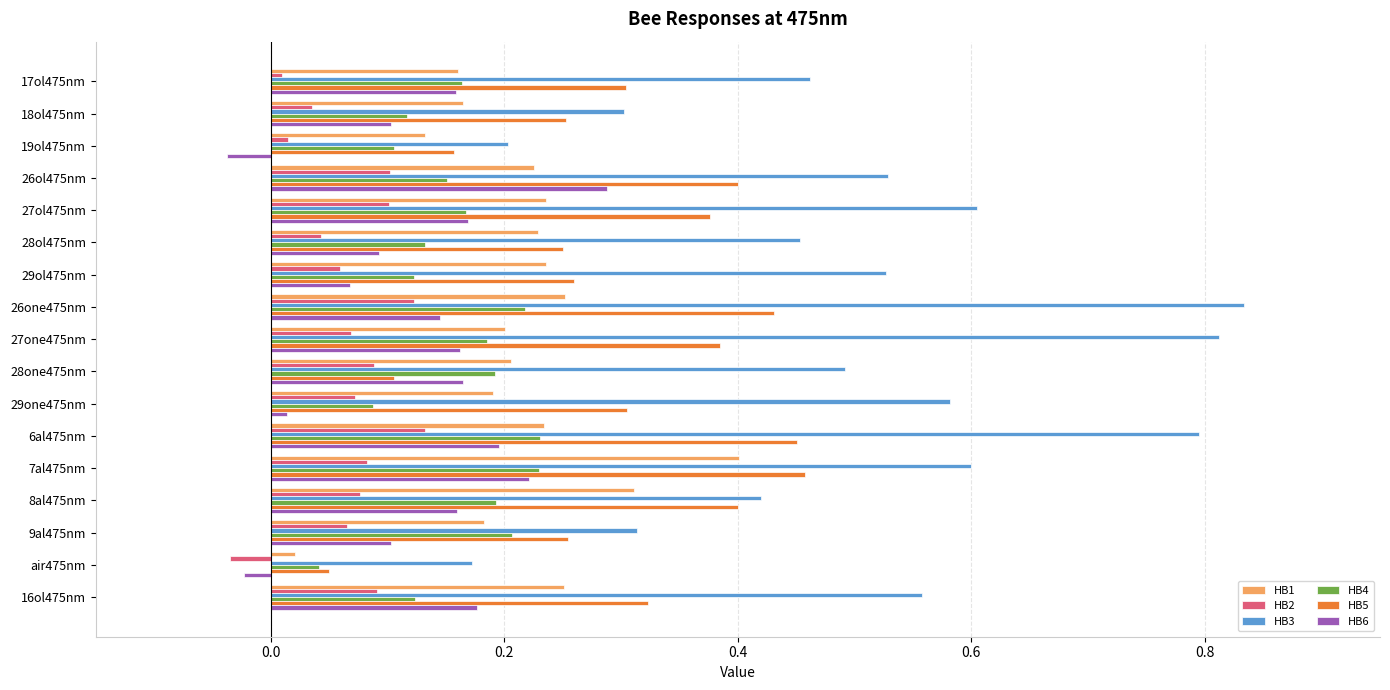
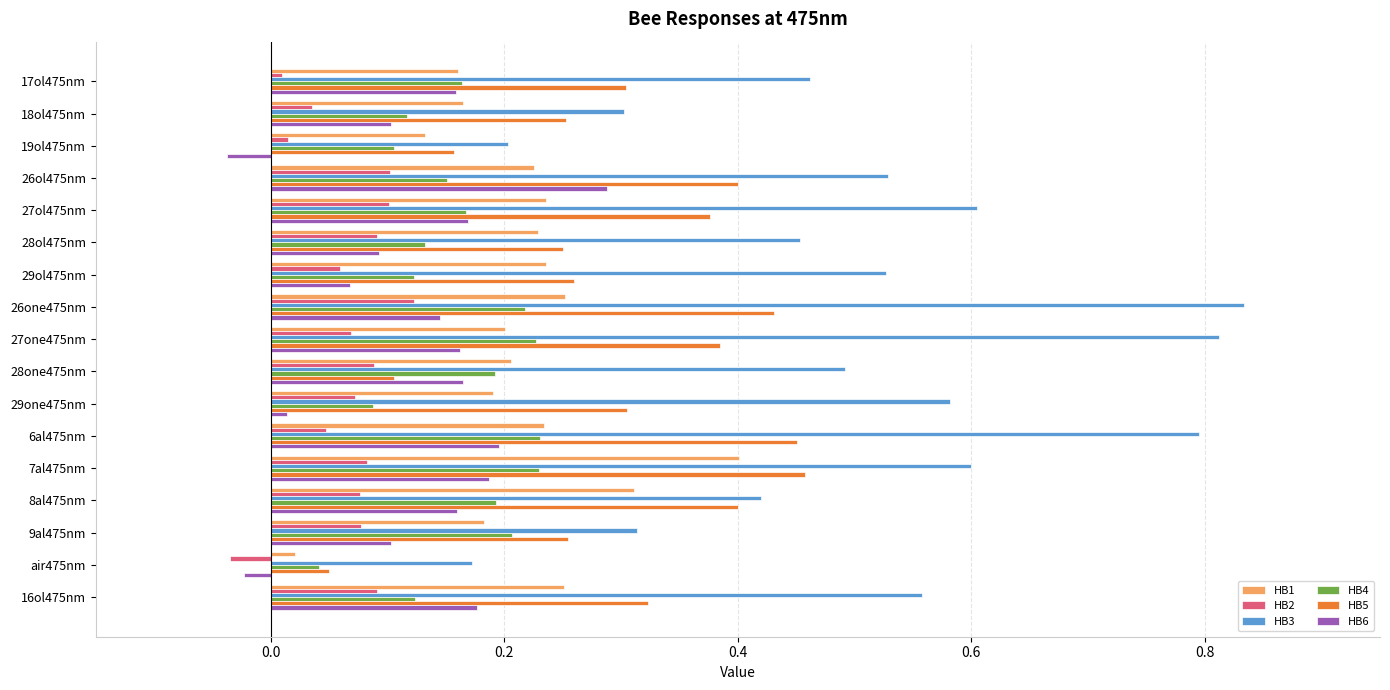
  {
    "HB1": {
      "17ol475nm": 0.160,
      "18ol475nm": 0.165,
      "19ol475nm": 0.132,
      "26ol475nm": 0.225,
      "27ol475nm": 0.236,
      "28ol475nm": 0.229,
      "29ol475nm": 0.236,
      "26one475nm": 0.252,
      "27one475nm": 0.200,
      "28one475nm": 0.206,
      "29one475nm": 0.191,
      "6al475nm": 0.234,
      "7al475nm": 0.401,
      "8al475nm": 0.311,
      "9al475nm": 0.182,
      "air475nm": 0.020,
      "16ol475nm": 0.251
    },
    "HB2": {
      "17ol475nm": 0.009,
      "18ol475nm": 0.036,
      "19ol475nm": 0.014,
      "26ol475nm": 0.102,
      "27ol475nm": 0.101,
-     "28ol475nm": 0.043,
+     "28ol475nm": 0.091,
      "29ol475nm": 0.059,
      "26one475nm": 0.122,
      "27one475nm": 0.069,
      "28one475nm": 0.089,
      "29one475nm": 0.072,
-     "6al475nm": 0.132,
+     "6al475nm": 0.047,
      "7al475nm": 0.082,
      "8al475nm": 0.076,
-     "9al475nm": 0.065,
+     "9al475nm": 0.077,
      "air475nm": -0.035,
      "16ol475nm": 0.091
    },
    "HB3": {
      "17ol475nm": 0.462,
      "18ol475nm": 0.302,
      "19ol475nm": 0.204,
      "26ol475nm": 0.529,
      "27ol475nm": 0.605,
      "28ol475nm": 0.453,
      "29ol475nm": 0.526,
      "26one475nm": 0.834,
      "27one475nm": 0.812,
      "28one475nm": 0.492,
      "29one475nm": 0.582,
      "6al475nm": 0.795,
      "7al475nm": 0.600,
      "8al475nm": 0.420,
      "9al475nm": 0.314,
      "air475nm": 0.172,
      "16ol475nm": 0.557
    },
    "HB4": {
      "17ol475nm": 0.164,
      "18ol475nm": 0.117,
      "19ol475nm": 0.106,
      "26ol475nm": 0.150,
      "27ol475nm": 0.167,
      "28ol475nm": 0.132,
      "29ol475nm": 0.123,
      "26one475nm": 0.218,
-     "27one475nm": 0.185,
+     "27one475nm": 0.227,
      "28one475nm": 0.192,
      "29one475nm": 0.087,
      "6al475nm": 0.231,
      "7al475nm": 0.229,
      "8al475nm": 0.193,
      "9al475nm": 0.206,
      "air475nm": 0.041,
      "16ol475nm": 0.123
    },
    "HB5": {
      "17ol475nm": 0.304,
      "18ol475nm": 0.253,
      "19ol475nm": 0.157,
      "26ol475nm": 0.400,
      "27ol475nm": 0.376,
      "28ol475nm": 0.250,
      "29ol475nm": 0.259,
      "26one475nm": 0.431,
      "27one475nm": 0.385,
      "28one475nm": 0.106,
      "29one475nm": 0.305,
      "6al475nm": 0.451,
      "7al475nm": 0.457,
      "8al475nm": 0.400,
      "9al475nm": 0.255,
      "air475nm": 0.050,
      "16ol475nm": 0.323
    },
    "HB6": {
      "17ol475nm": 0.159,
      "18ol475nm": 0.103,
      "19ol475nm": -0.037,
      "26ol475nm": 0.288,
      "27ol475nm": 0.169,
      "28ol475nm": 0.092,
      "29ol475nm": 0.067,
      "26one475nm": 0.145,
      "27one475nm": 0.162,
      "28one475nm": 0.165,
      "29one475nm": 0.014,
      "6al475nm": 0.196,
-     "7al475nm": 0.221,
+     "7al475nm": 0.187,
      "8al475nm": 0.160,
      "9al475nm": 0.103,
      "air475nm": -0.023,
      "16ol475nm": 0.176
    }
  }
